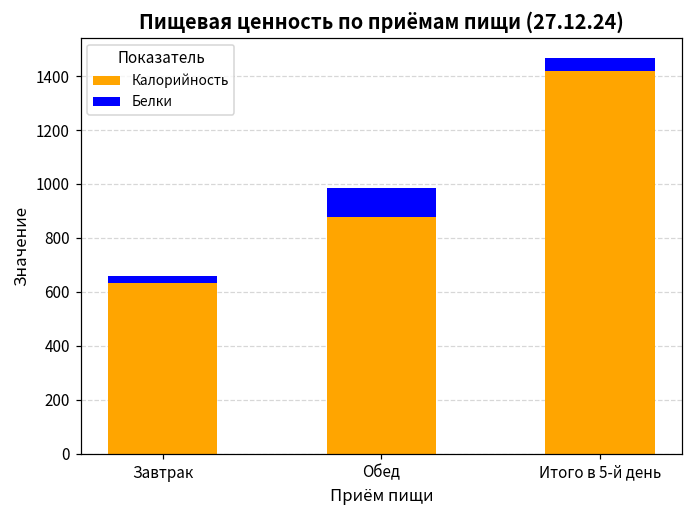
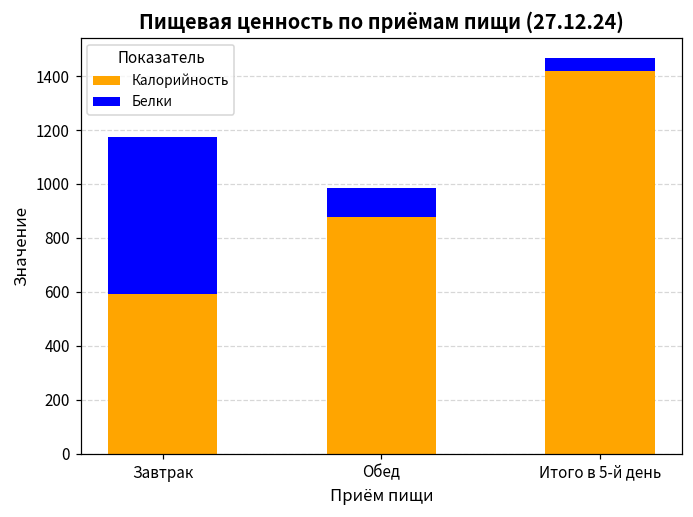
  {
    "Калорийность": {
-     "Завтрак": 630,
+     "Завтрак": 590,
      "Обед": 880,
      "Итого в 5-й день": 1420
    },
    "Белки": {
-     "Завтрак": 20,
+     "Завтрак": 580,
      "Обед": 110,
      "Итого в 5-й день": 50
    }
  }
